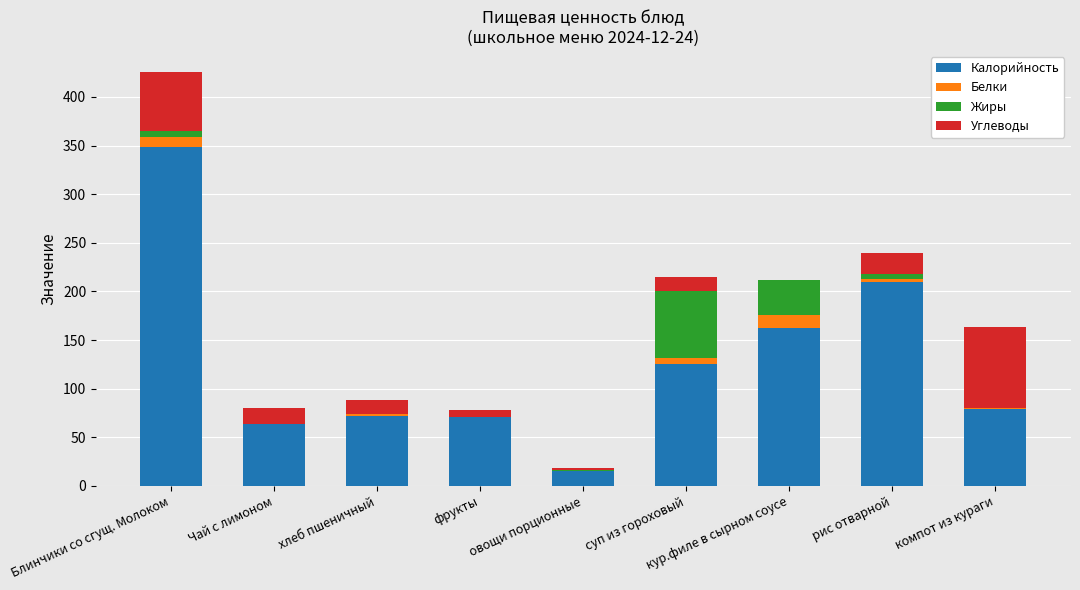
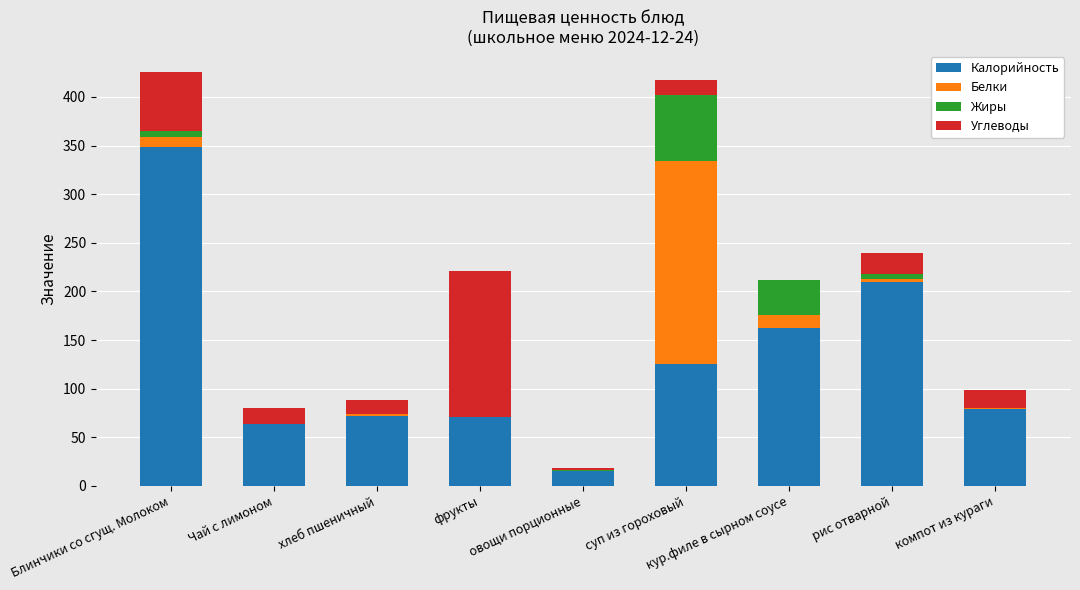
  {
    "Калорийность": {
      "Блинчики со сгущ. Молоком": 350,
      "Чай с лимоном": 60,
      "хлеб пшеничный": 70,
      "фрукты": 70,
      "овощи порционные": 20,
      "суп из гороховый": 130,
      "кур.филе в сырном соусе": 160,
      "рис отварной": 210,
      "компот из кураги": 80
    },
    "Белки": {
      "Блинчики со сгущ. Молоком": 10,
      "Чай с лимоном": 0,
      "фрукты": 0,
      "овощи порционные": 0,
-     "суп из гороховый": 10,
+     "суп из гороховый": 210,
      "кур.филе в сырном соусе": 10,
      "рис отварной": 0
    },
    "Жиры": {
      "Блинчики со сгущ. Молоком": 10,
      "Чай с лимоном": 0,
      "фрукты": 0,
      "суп из гороховый": 70,
      "кур.филе в сырном соусе": 40,
      "рис отварной": 10
    },
    "Углеводы": {
      "Блинчики со сгущ. Молоком": 60,
      "Чай с лимоном": 20,
      "хлеб пшеничный": 10,
-     "фрукты": 10,
+     "фрукты": 150,
      "суп из гороховый": 20,
      "кур.филе в сырном соусе": 0,
      "рис отварной": 20,
-     "компот из кураги": 80
+     "компот из кураги": 20
    }
  }
